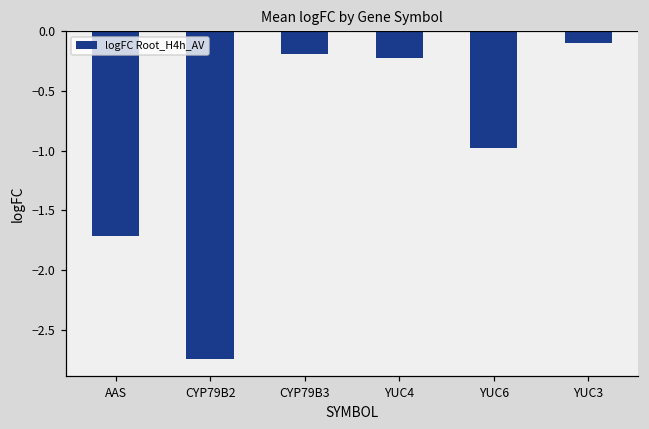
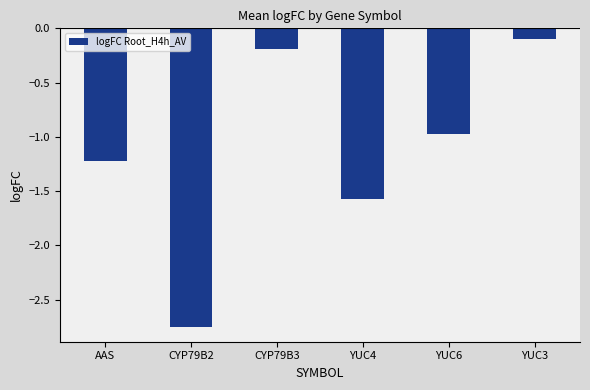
  {
-   "AAS": -1.72,
+   "AAS": -1.23,
    "CYP79B2": -2.75,
    "CYP79B3": -0.19,
-   "YUC4": -0.22,
+   "YUC4": -1.57,
    "YUC6": -0.98,
    "YUC3": -0.10
  }
